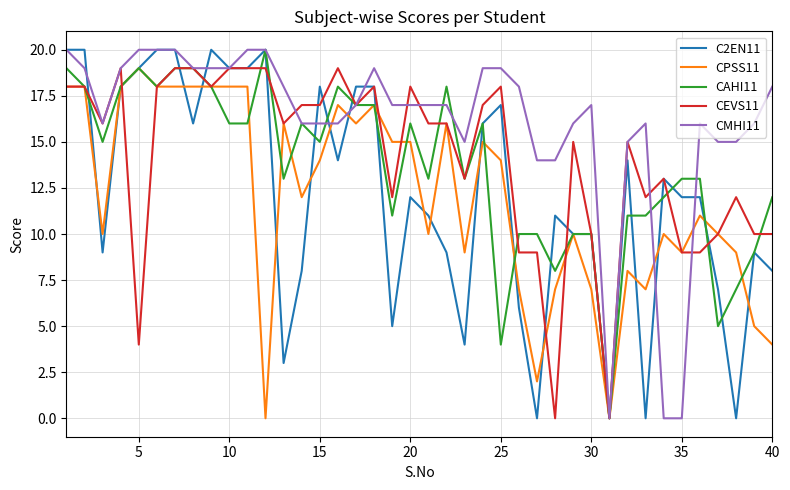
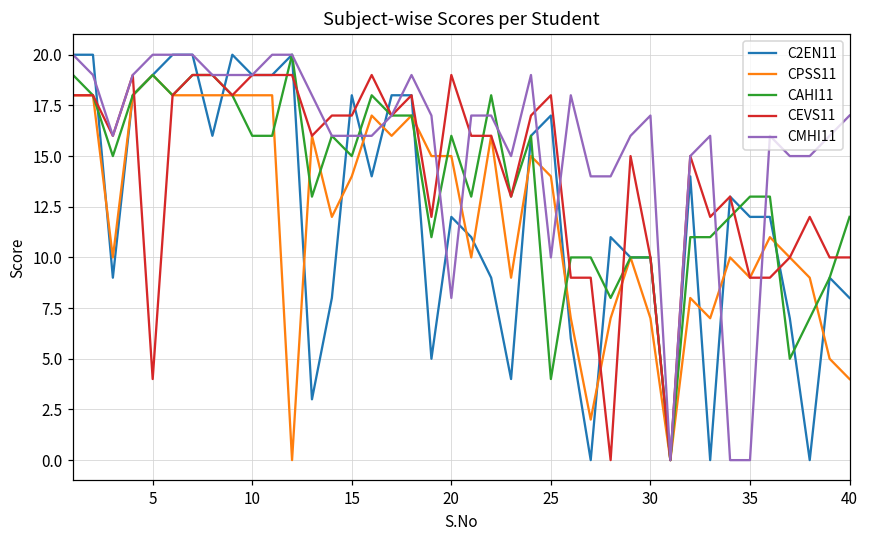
  {
    "C2EN11": {
      "15": 18,
      "20": 12,
      "25": 17,
      "35": 12,
      "40": 8
    },
    "CPSS11": {
      "10": 18,
      "15": 14,
      "20": 15,
      "25": 14,
      "30": 7,
      "40": 4
    },
    "CAHI11": {
      "10": 16,
      "15": 15,
      "20": 16,
      "25": 4,
      "35": 13,
      "40": 12
    },
    "CEVS11": {
      "5": 4,
      "15": 17,
-     "20": 18,
+     "20": 19,
      "25": 18,
      "40": 10
    },
    "CMHI11": {
      "5": 20,
      "15": 16,
-     "20": 17,
-     "25": 19,
+     "20": 8,
+     "25": 10,
      "30": 17,
      "35": 0,
-     "40": 18
+     "40": 17
    }
  }
